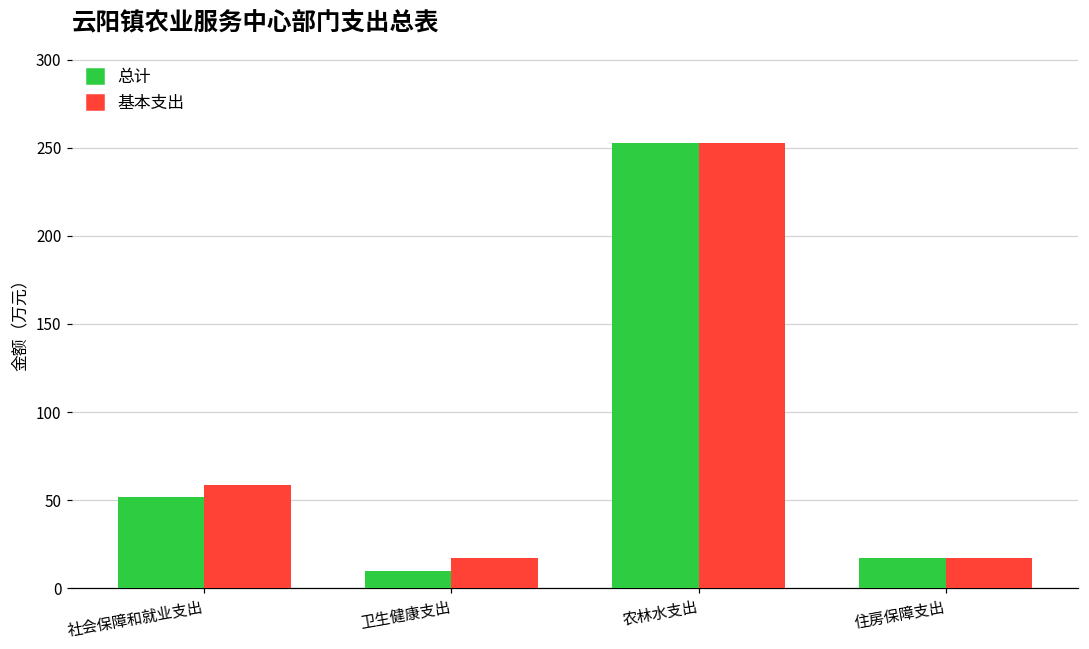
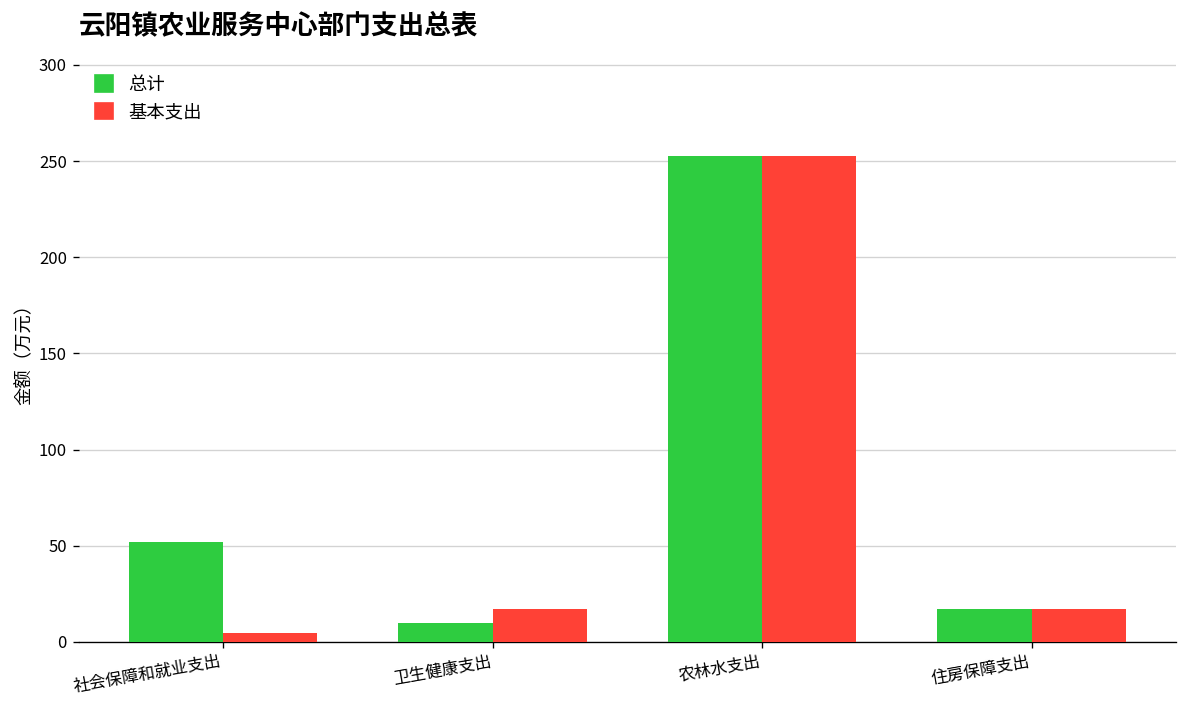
  {
    "总计": {
      "社会保障和就业支出": 52,
      "卫生健康支出": 10,
      "农林水支出": 253,
      "住房保障支出": 17
    },
    "基本支出": {
-     "社会保障和就业支出": 59,
+     "社会保障和就业支出": 5,
      "卫生健康支出": 17,
      "农林水支出": 253,
      "住房保障支出": 17
    }
  }
